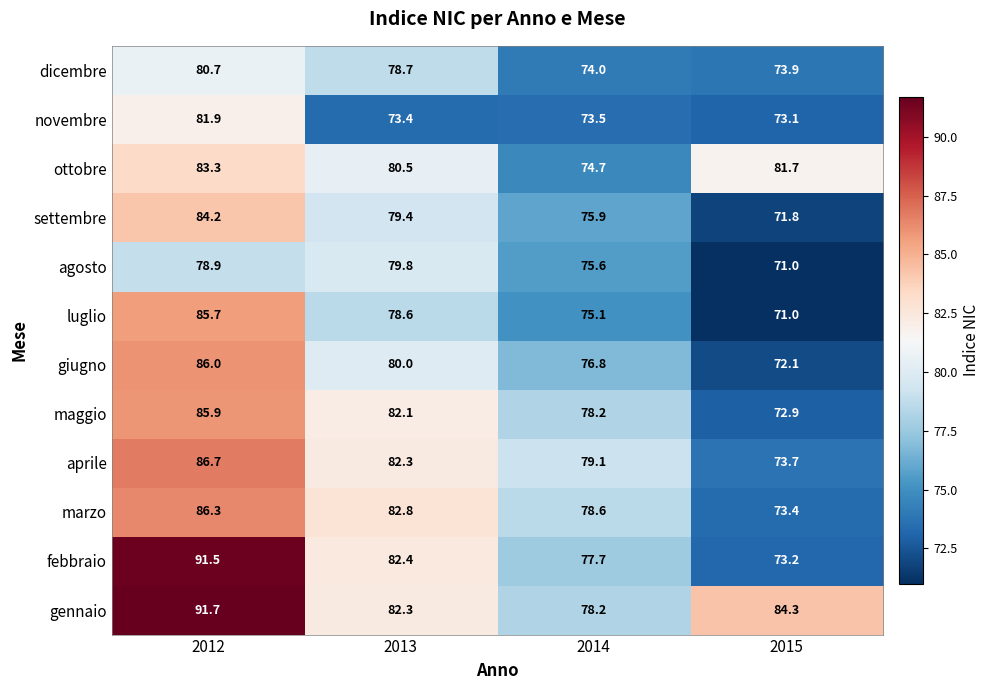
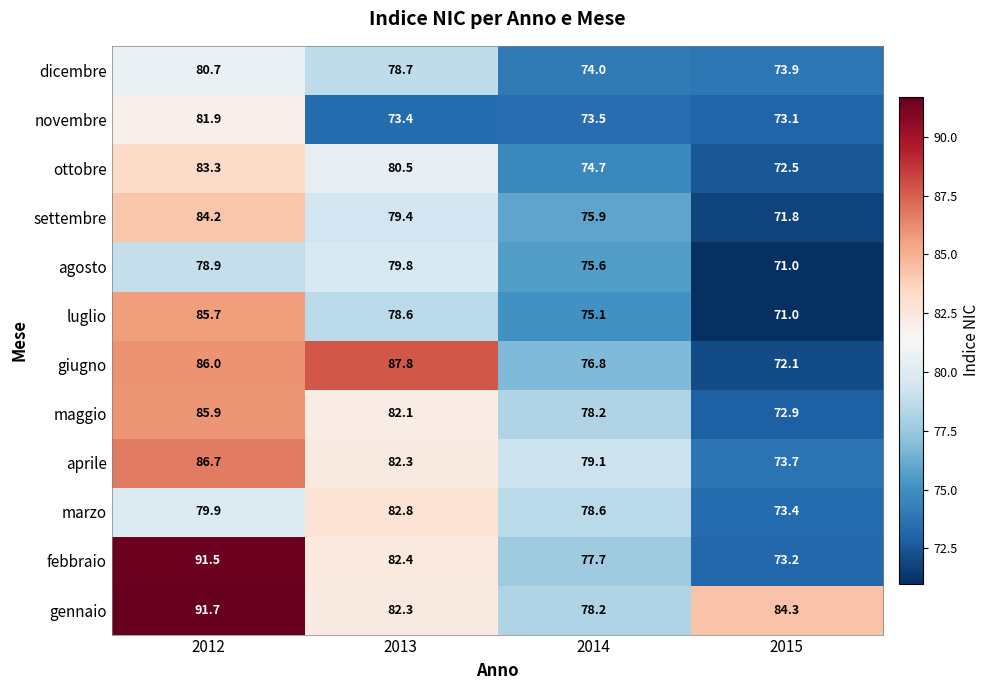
  {
    "dicembre": {
      "2012": 80.7,
      "2013": 78.7,
      "2014": 74.0,
      "2015": 73.9
    },
    "novembre": {
      "2012": 81.9,
      "2013": 73.4,
      "2014": 73.5,
      "2015": 73.1
    },
    "ottobre": {
      "2012": 83.3,
      "2013": 80.5,
      "2014": 74.7,
-     "2015": 81.7
+     "2015": 72.5
    },
    "settembre": {
      "2012": 84.2,
      "2013": 79.4,
      "2014": 75.9,
      "2015": 71.8
    },
    "agosto": {
      "2012": 78.9,
      "2013": 79.8,
      "2014": 75.6,
      "2015": 71.0
    },
    "luglio": {
      "2012": 85.7,
      "2013": 78.6,
      "2014": 75.1,
      "2015": 71.0
    },
    "giugno": {
      "2012": 86.0,
-     "2013": 80.0,
+     "2013": 87.8,
      "2014": 76.8,
      "2015": 72.1
    },
    "maggio": {
      "2012": 85.9,
      "2013": 82.1,
      "2014": 78.2,
      "2015": 72.9
    },
    "aprile": {
      "2012": 86.7,
      "2013": 82.3,
      "2014": 79.1,
      "2015": 73.7
    },
    "marzo": {
-     "2012": 86.3,
+     "2012": 79.9,
      "2013": 82.8,
      "2014": 78.6,
      "2015": 73.4
    },
    "febbraio": {
      "2012": 91.5,
      "2013": 82.4,
      "2014": 77.7,
      "2015": 73.2
    },
    "gennaio": {
      "2012": 91.7,
      "2013": 82.3,
      "2014": 78.2,
      "2015": 84.3
    }
  }
